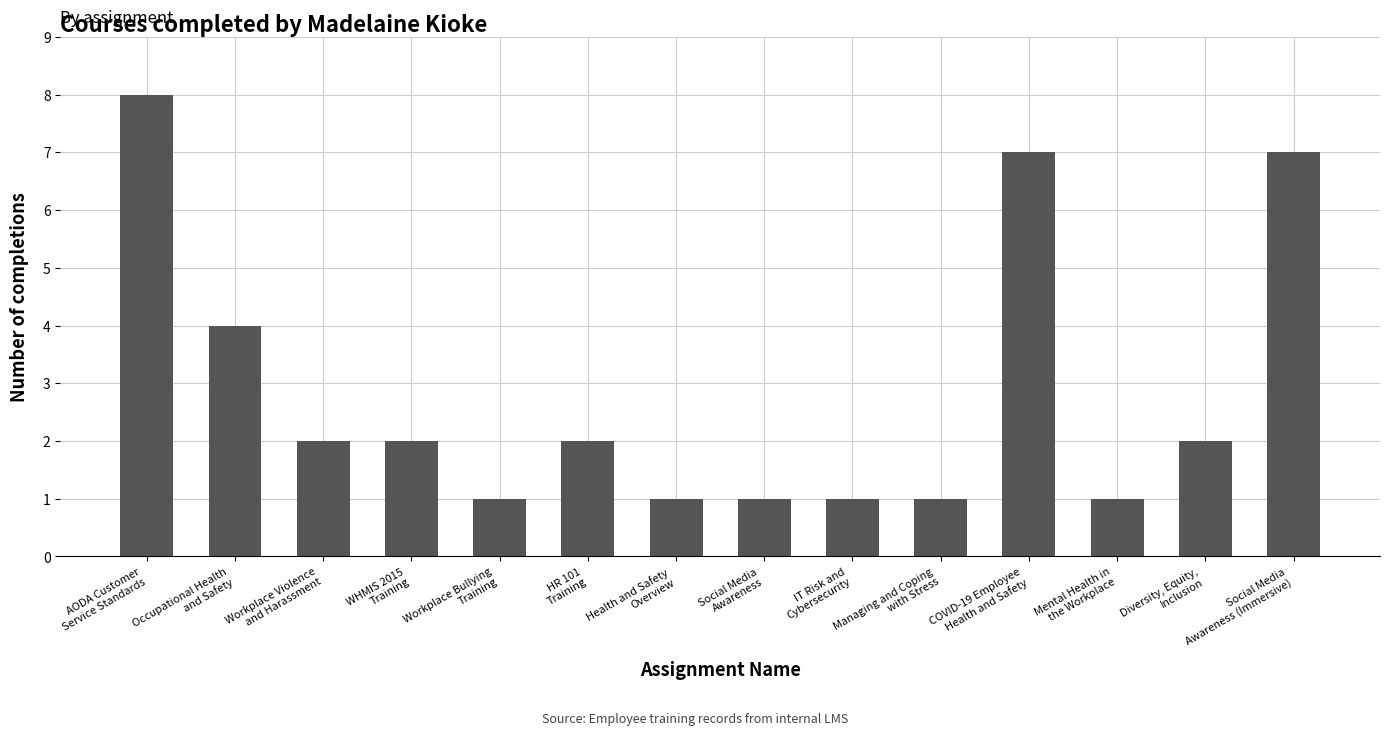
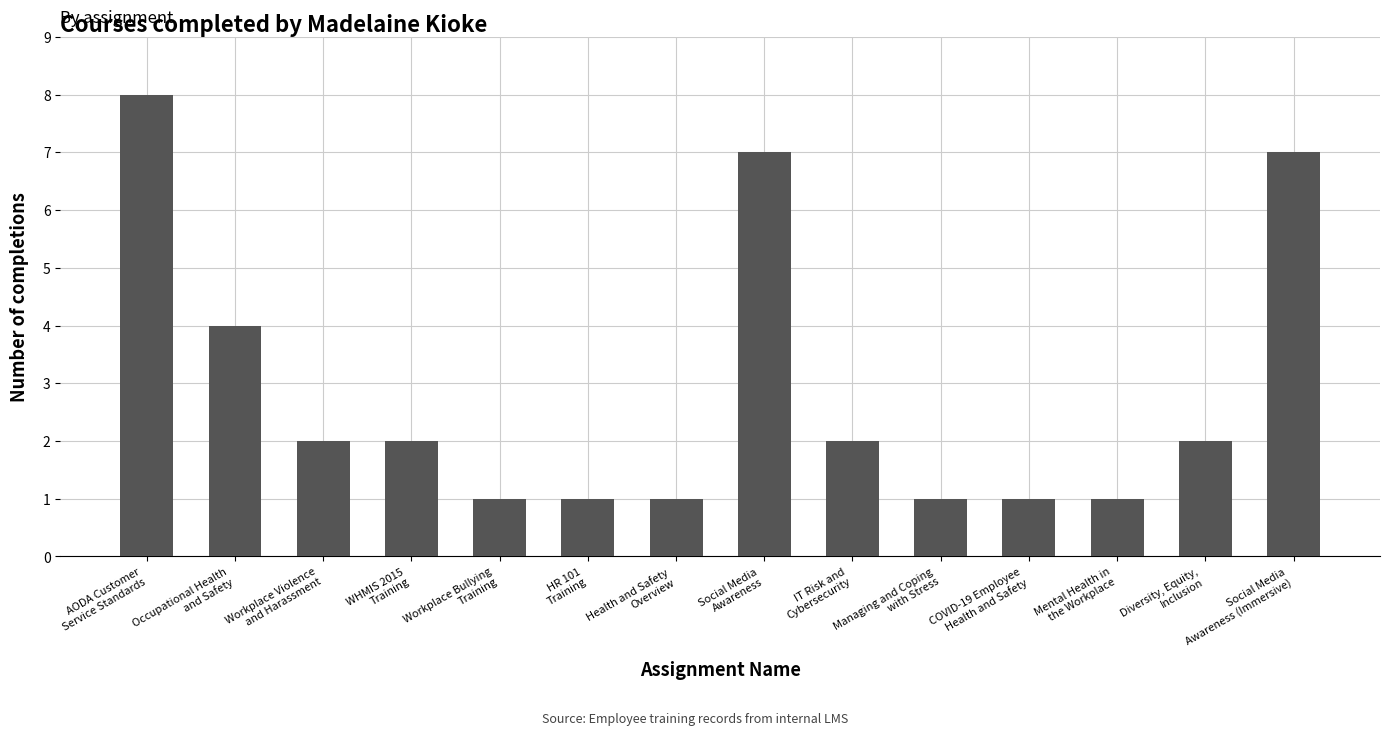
  {
    "AODA Customer Service Standards": 8,
    "Occupational Health and Safety": 4,
    "Workplace Violence and Harassment": 2,
    "WHMIS 2015 Training": 2,
    "Workplace Bullying Training": 1,
-   "HR 101 Training": 2,
+   "HR 101 Training": 1,
    "Health and Safety Overview": 1,
-   "Social Media Awareness": 1,
-   "IT Risk and Cybersecurity": 1,
+   "Social Media Awareness": 7,
+   "IT Risk and Cybersecurity": 2,
    "Managing and Coping with Stress": 1,
-   "COVID-19 Employee Health and Safety": 7,
+   "COVID-19 Employee Health and Safety": 1,
    "Mental Health in the Workplace": 1,
    "Diversity, Equity, Inclusion": 2,
    "Social Media Awareness (Immersive)": 7
  }
